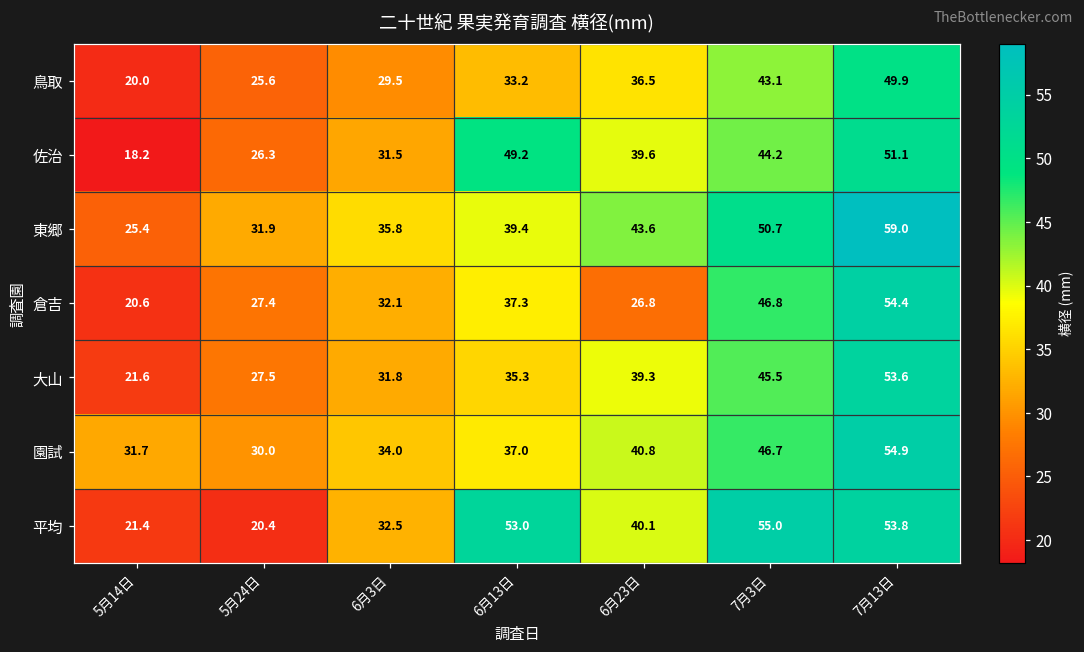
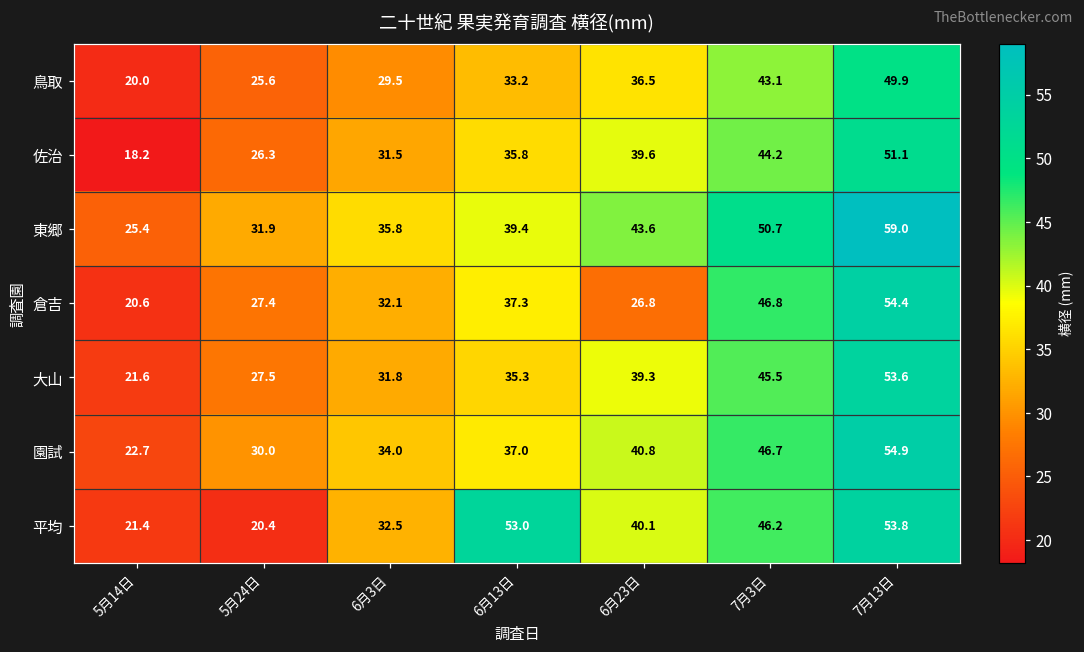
  {
    "鳥取": {
      "5月14日": 20.0,
      "5月24日": 25.6,
      "6月3日": 29.5,
      "6月13日": 33.2,
      "6月23日": 36.5,
      "7月3日": 43.1,
      "7月13日": 49.9
    },
    "佐治": {
      "5月14日": 18.2,
      "5月24日": 26.3,
      "6月3日": 31.5,
-     "6月13日": 49.2,
+     "6月13日": 35.8,
      "6月23日": 39.6,
      "7月3日": 44.2,
      "7月13日": 51.1
    },
    "東郷": {
      "5月14日": 25.4,
      "5月24日": 31.9,
      "6月3日": 35.8,
      "6月13日": 39.4,
      "6月23日": 43.6,
      "7月3日": 50.7,
      "7月13日": 59.0
    },
    "倉吉": {
      "5月14日": 20.6,
      "5月24日": 27.4,
      "6月3日": 32.1,
      "6月13日": 37.3,
      "6月23日": 26.8,
      "7月3日": 46.8,
      "7月13日": 54.4
    },
    "大山": {
      "5月14日": 21.6,
      "5月24日": 27.5,
      "6月3日": 31.8,
      "6月13日": 35.3,
      "6月23日": 39.3,
      "7月3日": 45.5,
      "7月13日": 53.6
    },
    "園試": {
-     "5月14日": 31.7,
+     "5月14日": 22.7,
      "5月24日": 30.0,
      "6月3日": 34.0,
      "6月13日": 37.0,
      "6月23日": 40.8,
      "7月3日": 46.7,
      "7月13日": 54.9
    },
    "平均": {
      "5月14日": 21.4,
      "5月24日": 20.4,
      "6月3日": 32.5,
      "6月13日": 53.0,
      "6月23日": 40.1,
-     "7月3日": 55.0,
+     "7月3日": 46.2,
      "7月13日": 53.8
    }
  }
